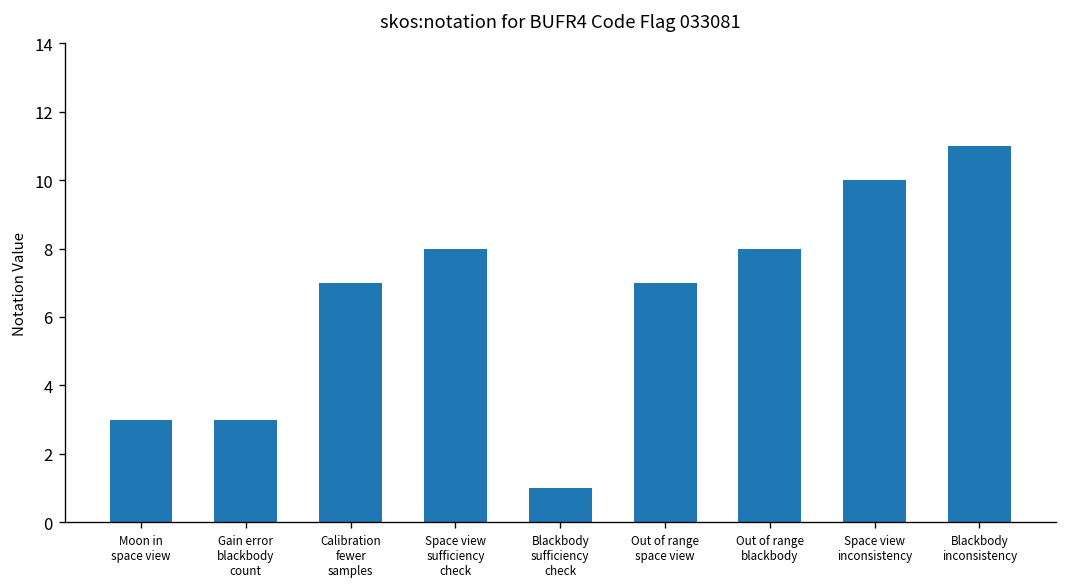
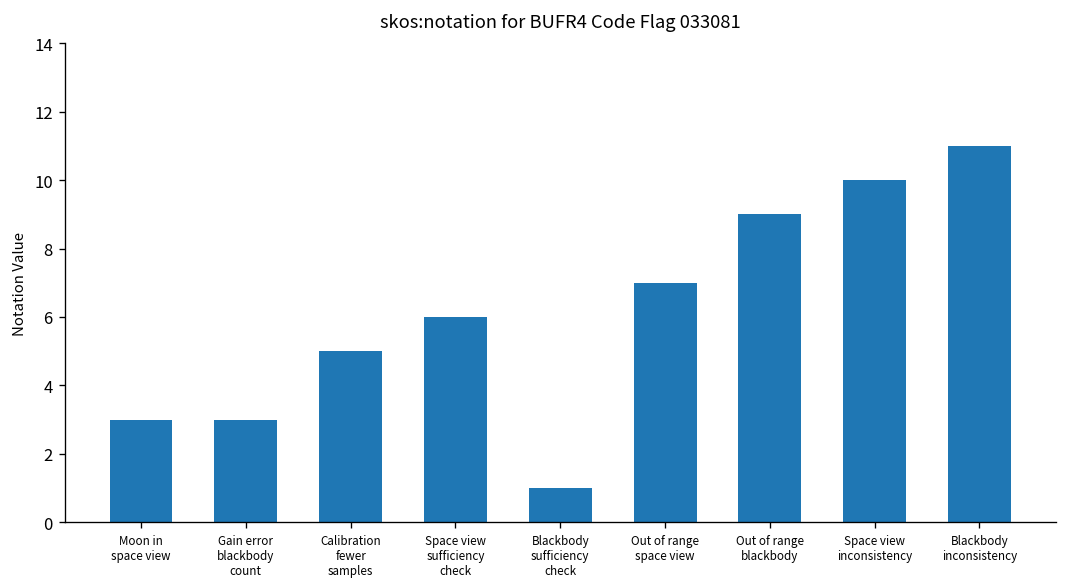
  {
    "Moon in space view": 3,
    "Gain error blackbody count": 3,
-   "Calibration fewer samples": 7,
-   "Space view sufficiency check": 8,
+   "Calibration fewer samples": 5,
+   "Space view sufficiency check": 6,
    "Blackbody sufficiency check": 1,
    "Out of range space view": 7,
-   "Out of range blackbody": 8,
+   "Out of range blackbody": 9,
    "Space view inconsistency": 10,
    "Blackbody inconsistency": 11
  }
